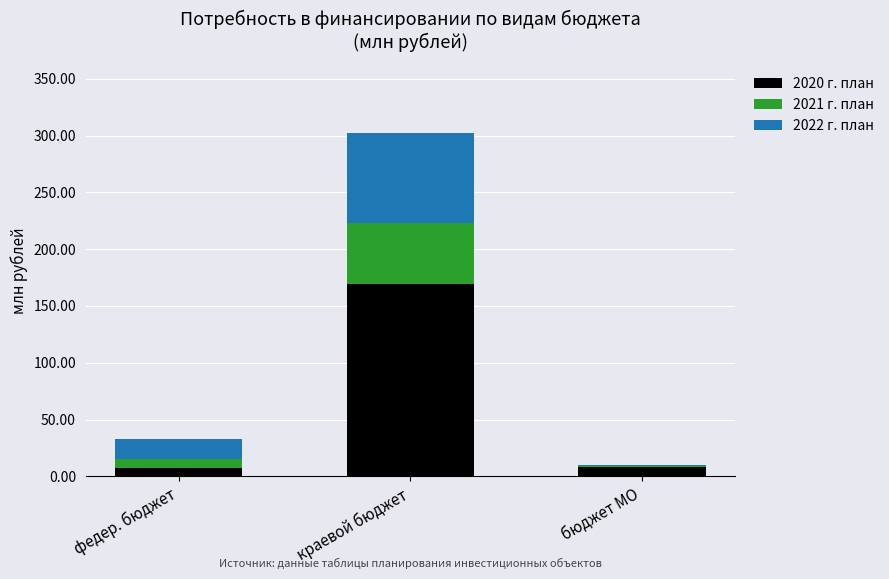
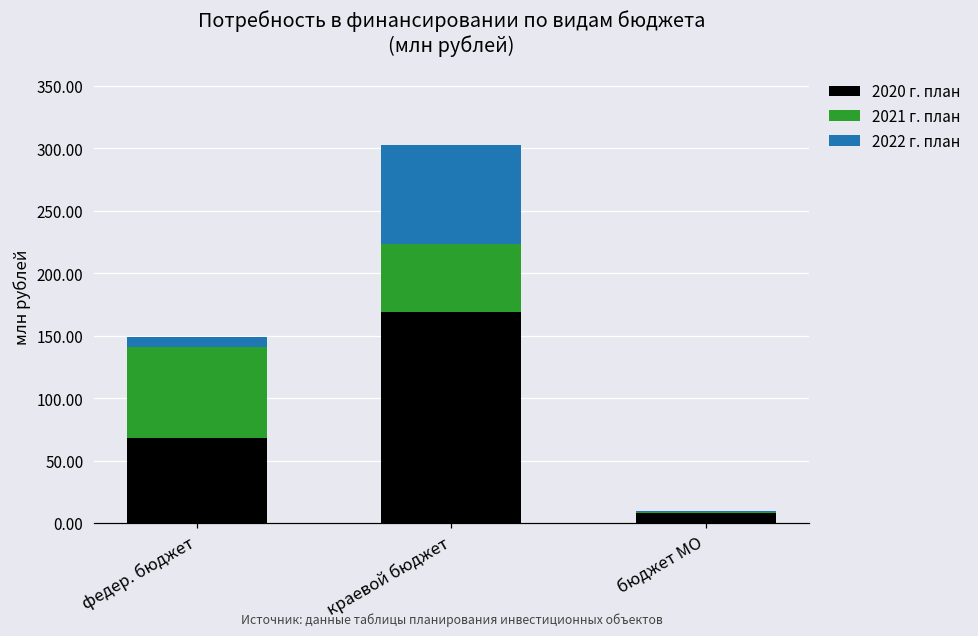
  {
    "2020 г. план": {
-     "федер. бюджет": 8,
+     "федер. бюджет": 68,
      "краевой бюджет": 169,
      "бюджет МО": 8
    },
    "2021 г. план": {
-     "федер. бюджет": 8,
+     "федер. бюджет": 72,
      "краевой бюджет": 54
    },
    "2022 г. план": {
-     "федер. бюджет": 17,
+     "федер. бюджет": 8,
      "краевой бюджет": 79
    }
  }
